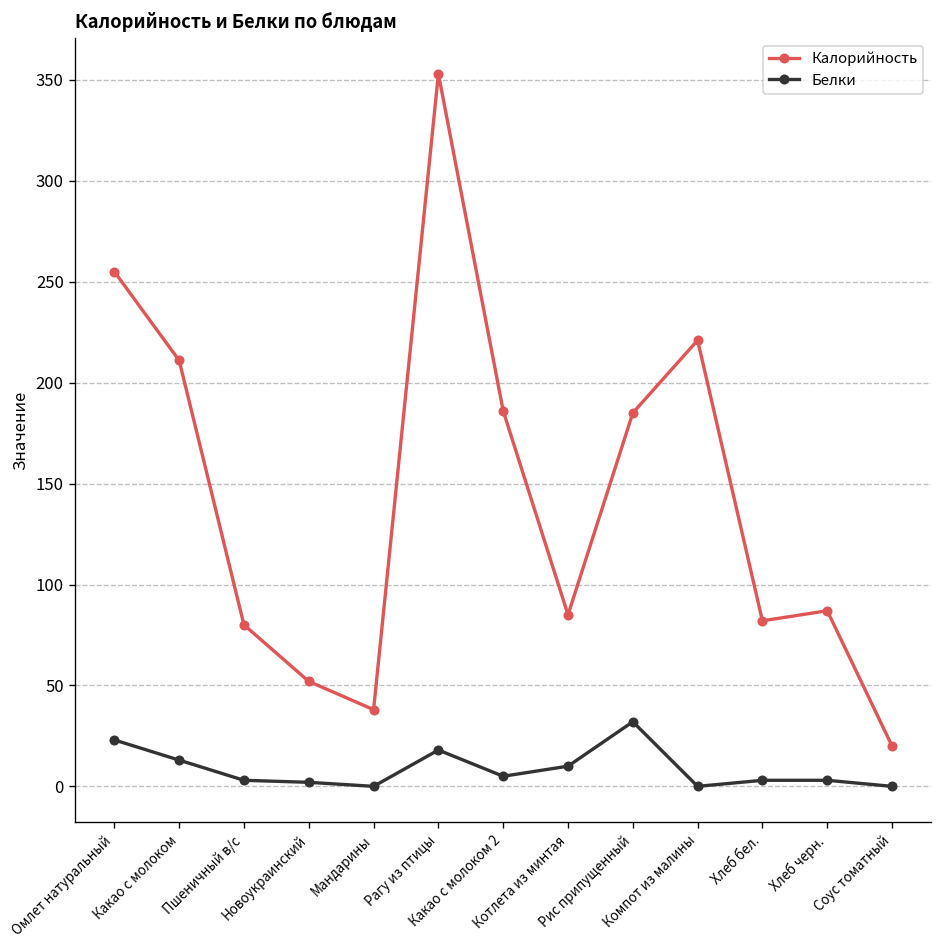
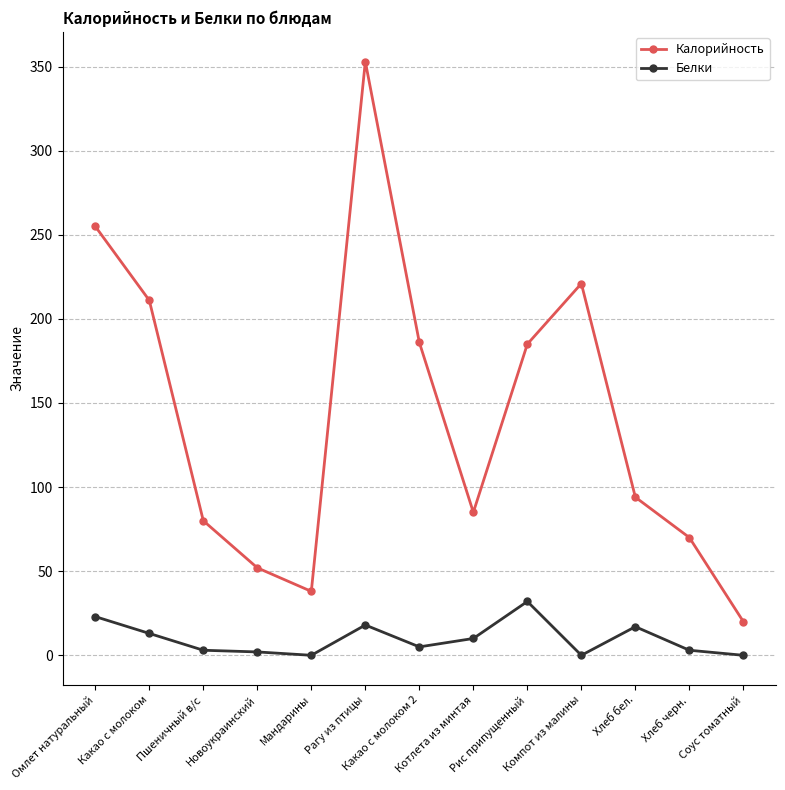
  {
    "Калорийность": {
      "Омлет натуральный": 255,
      "Какао с молоком": 211,
      "Пшеничный в/с": 80,
      "Новоукраинский": 52,
      "Мандарины": 38,
      "Рагу из птицы": 353,
      "Какао с молоком 2": 186,
      "Котлета из минтая": 85,
      "Рис припущенный": 185,
      "Компот из малины": 221,
-     "Хлеб бел.": 82,
-     "Хлеб черн.": 87,
+     "Хлеб бел.": 94,
+     "Хлеб черн.": 70,
      "Соус томатный": 20
    },
    "Белки": {
      "Омлет натуральный": 23,
      "Какао с молоком": 13,
      "Пшеничный в/с": 3,
      "Новоукраинский": 2,
      "Мандарины": 0,
      "Рагу из птицы": 18,
      "Какао с молоком 2": 5,
      "Котлета из минтая": 10,
      "Рис припущенный": 32,
      "Компот из малины": 0,
-     "Хлеб бел.": 3,
+     "Хлеб бел.": 17,
      "Хлеб черн.": 3,
      "Соус томатный": 0
    }
  }
